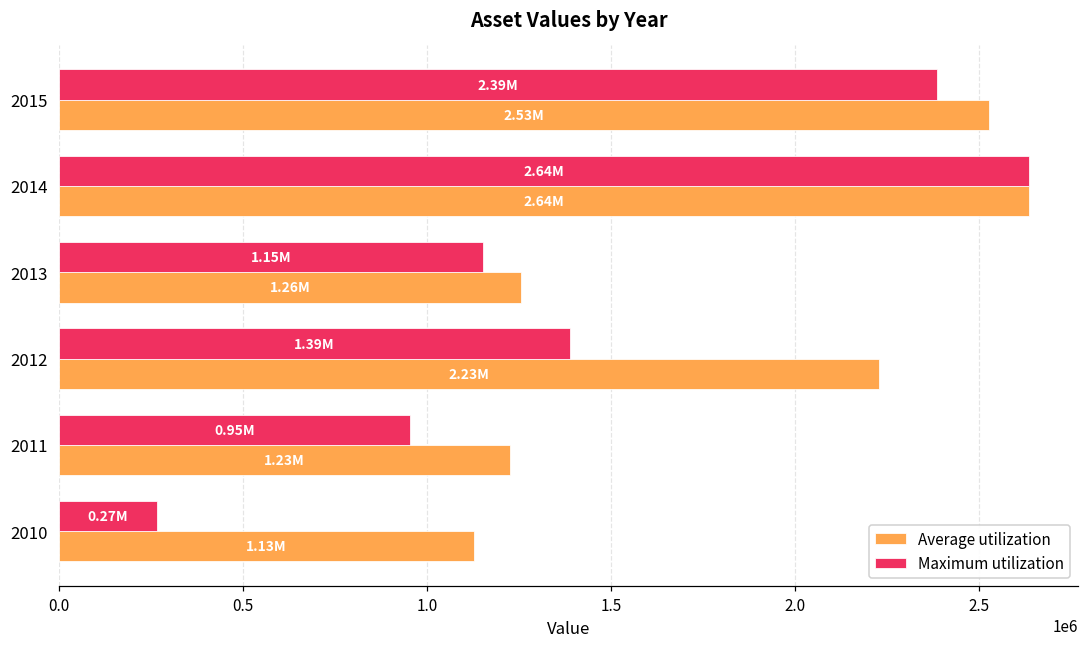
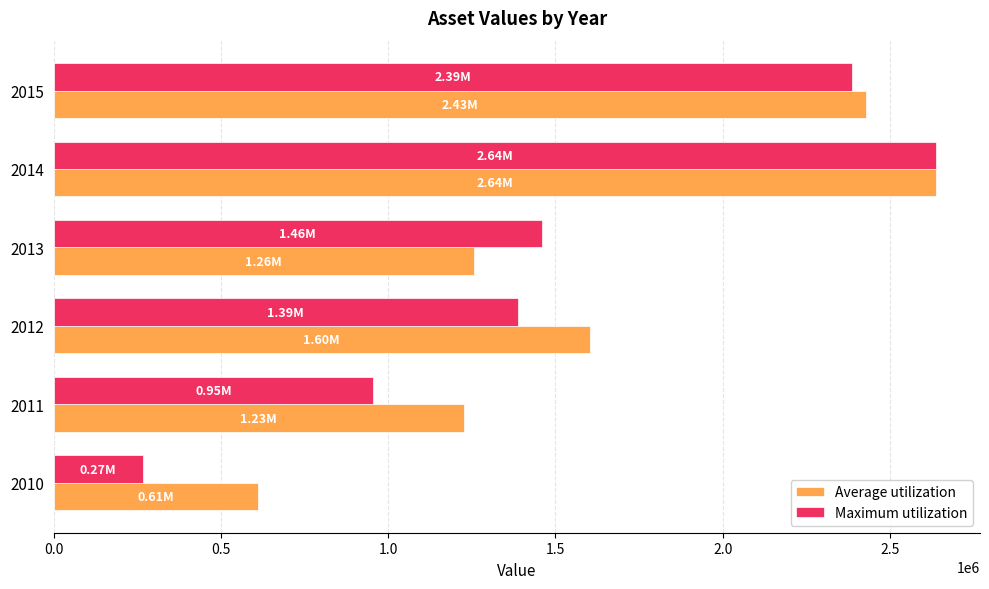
  {
    "Average utilization": {
-     "2015": "2.53M",
+     "2015": "2.43M",
      "2014": "2.64M",
      "2013": "1.26M",
-     "2012": "2.23M",
+     "2012": "1.60M",
      "2011": "1.23M",
-     "2010": "1.13M"
+     "2010": "0.61M"
    },
    "Maximum utilization": {
      "2015": "2.39M",
      "2014": "2.64M",
-     "2013": "1.15M",
+     "2013": "1.46M",
      "2012": "1.39M",
      "2011": "0.95M",
      "2010": "0.27M"
    }
  }
